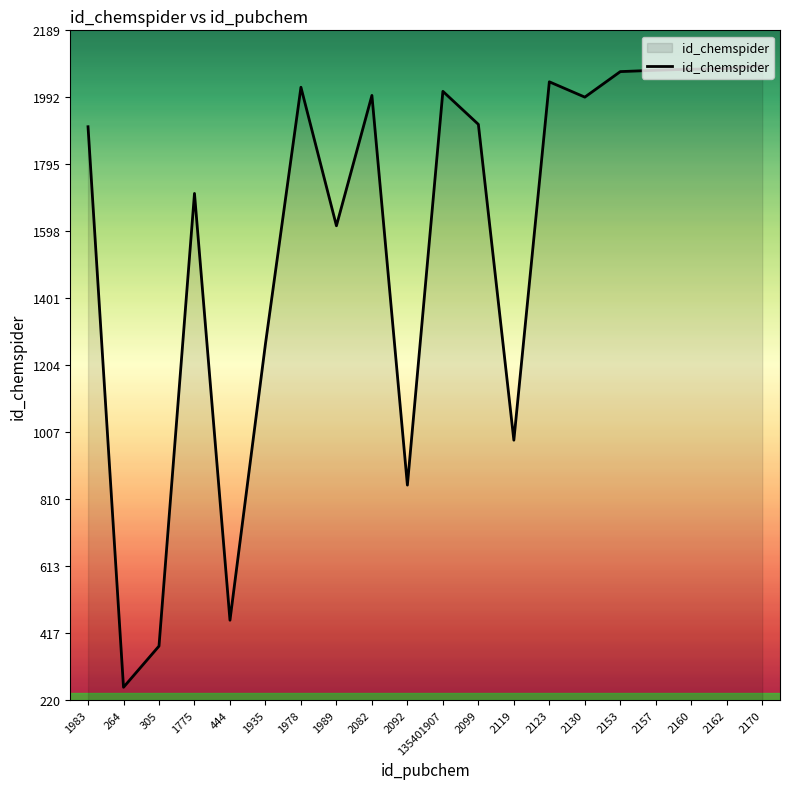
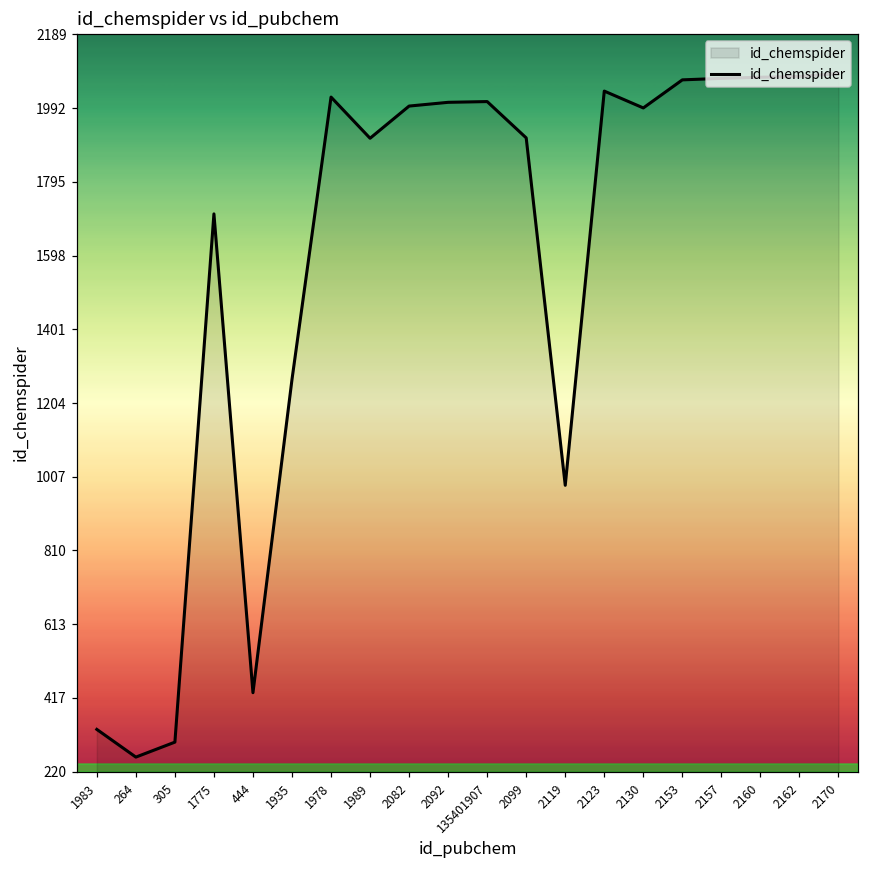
  {
-   "1983": 1910,
+   "1983": 330,
    "264": 260,
-   "305": 380,
+   "305": 300,
    "1775": 1710,
-   "444": 460,
+   "444": 430,
    "1935": 1270,
    "1978": 2020,
-   "1989": 1620,
+   "1989": 1910,
    "2082": 2000,
-   "2092": 850,
+   "2092": 2010,
    "135401907": 2010,
    "2099": 1910,
    "2119": 990,
    "2123": 2040,
    "2130": 1990,
    "2153": 2070
  }
